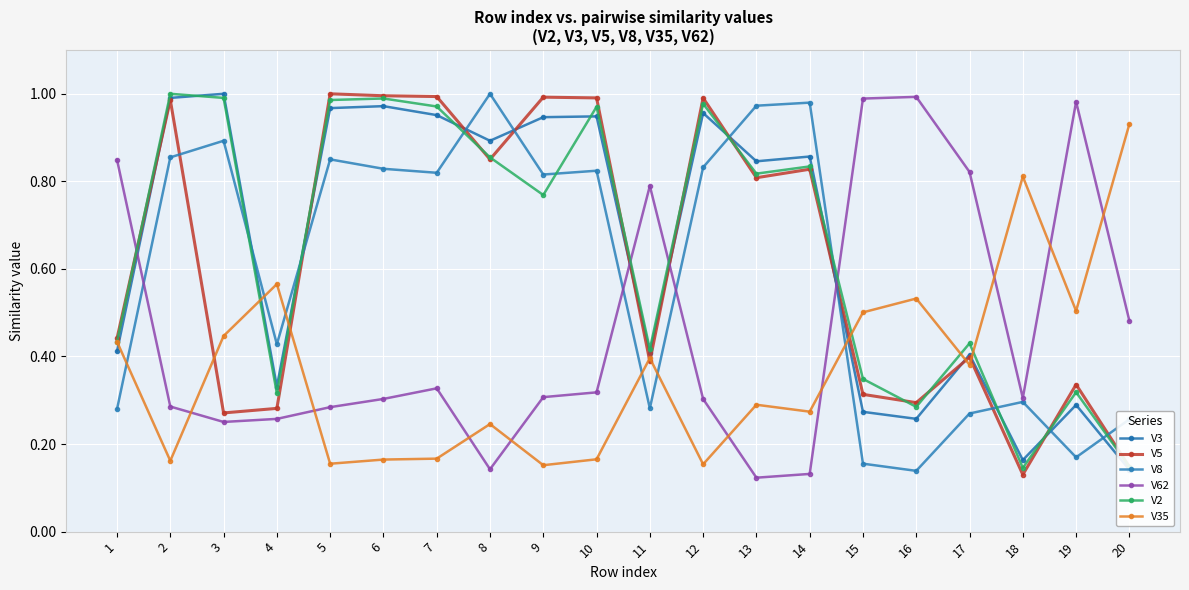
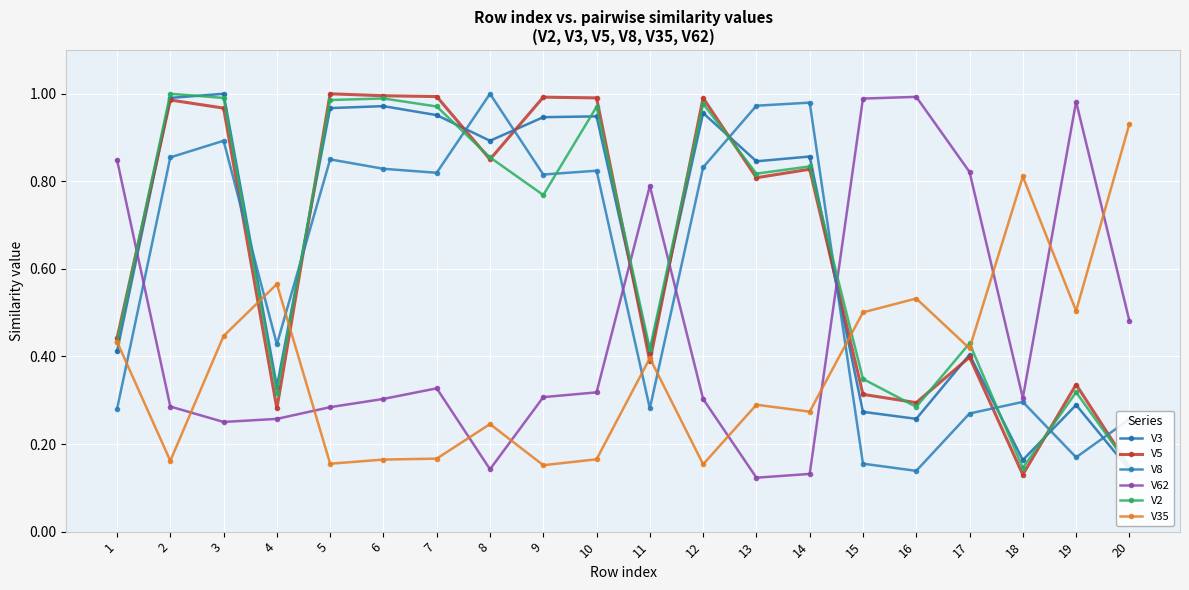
  {
    "V5": {
      "1": 0.44,
-     "3": 0.27,
+     "3": 0.97,
      "4": 0.28,
      "5": 1.00,
      "6": 1.00,
      "7": 0.99,
      "9": 0.99,
      "10": 0.99,
      "11": 0.39,
      "12": 0.99,
      "13": 0.81,
      "14": 0.83,
      "15": 0.31,
      "16": 0.29,
      "17": 0.40,
      "18": 0.13,
      "19": 0.34
    },
    "V62": {
      "1": 0.85,
      "2": 0.29,
      "3": 0.25,
      "4": 0.26,
      "5": 0.28,
      "6": 0.30,
      "7": 0.33,
      "8": 0.14,
      "9": 0.31,
      "10": 0.32,
      "11": 0.79,
      "12": 0.30,
      "13": 0.12,
      "14": 0.13,
      "15": 0.99,
      "16": 0.99,
      "17": 0.82,
      "18": 0.31,
      "19": 0.98,
      "20": 0.48
    },
    "V2": {
      "2": 1.00,
      "3": 0.99,
      "4": 0.32,
      "5": 0.99,
      "6": 0.99,
      "7": 0.97,
      "9": 0.77,
      "10": 0.97,
      "11": 0.42,
      "12": 0.98,
      "13": 0.82,
      "14": 0.83,
      "15": 0.35,
      "16": 0.29,
      "17": 0.43,
      "18": 0.15,
      "19": 0.32
    },
    "V35": {
      "2": 0.16,
      "3": 0.45,
      "4": 0.57,
      "5": 0.16,
      "6": 0.16,
      "7": 0.17,
      "8": 0.25,
      "9": 0.15,
      "10": 0.17,
      "11": 0.40,
      "12": 0.15,
      "13": 0.29,
      "14": 0.27,
      "15": 0.50,
      "16": 0.53,
-     "17": 0.38,
+     "17": 0.42,
      "18": 0.81,
      "19": 0.50,
      "20": 0.93
    }
  }
